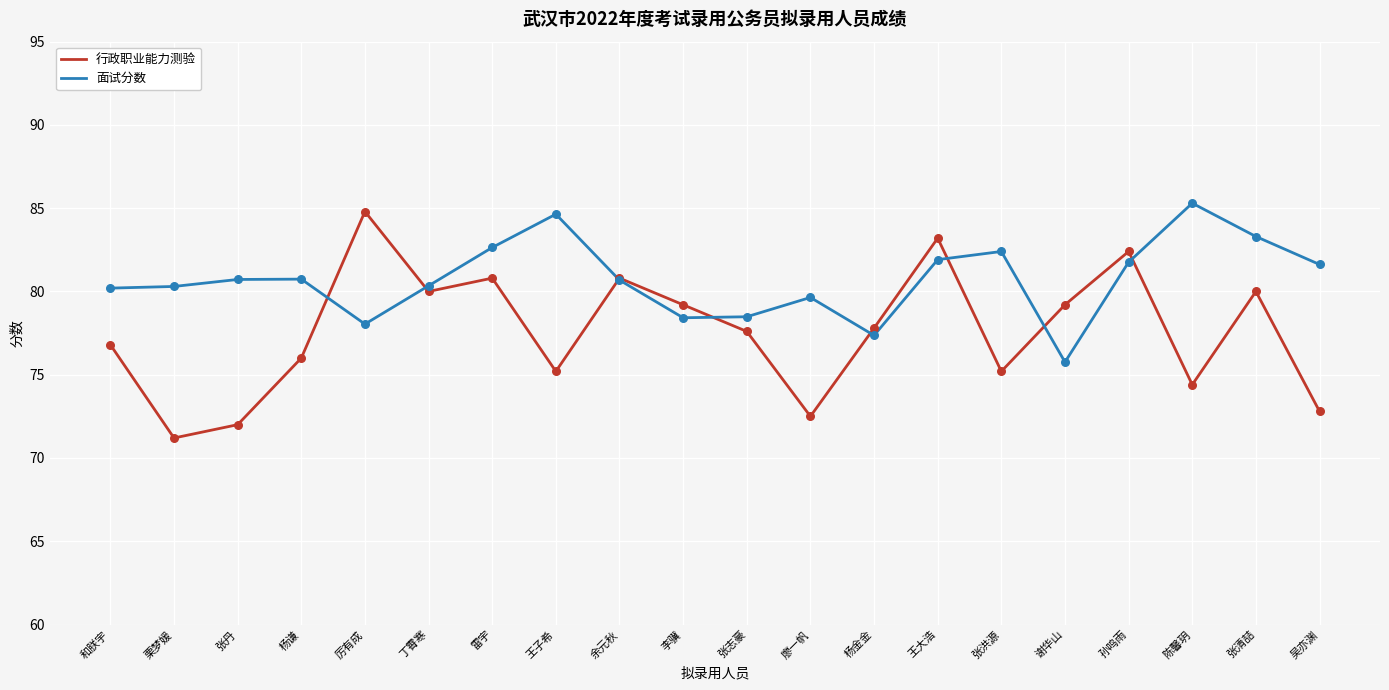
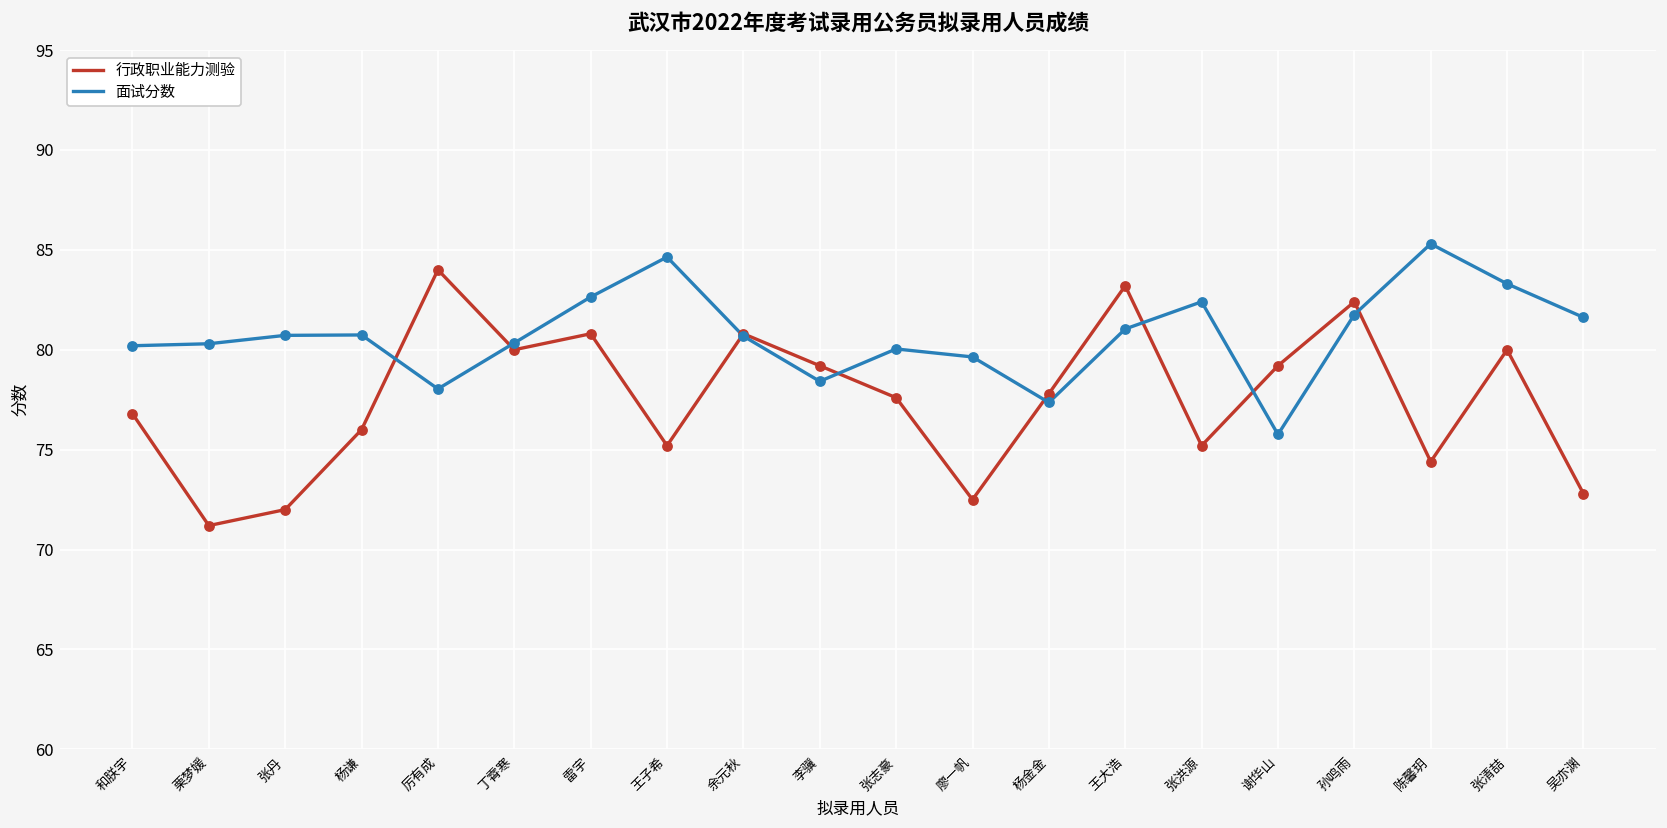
  {
    "行政职业能力测验": {
      "和朕宇": 76.8,
      "栗梦媛": 71.2,
      "张丹": 72.0,
      "杨谦": 76.0,
-     "厉有成": 84.8,
+     "厉有成": 84.0,
      "丁霄寒": 80.0,
      "雷宇": 80.8,
      "王子希": 75.2,
      "李骥": 79.2,
      "张志豪": 77.6,
      "廖一帆": 72.5,
      "杨金金": 77.8,
      "王大浩": 83.2,
      "张洪源": 75.2,
      "谢华山": 79.2,
      "孙鸣雨": 82.4,
      "陈馨玥": 74.4,
      "张清喆": 80.0,
      "吴亦渊": 72.8
    },
    "面试分数": {
      "和朕宇": 80.2,
      "栗梦媛": 80.3,
      "张丹": 80.7,
      "杨谦": 80.7,
      "厉有成": 78.0,
      "丁霄寒": 80.3,
      "雷宇": 82.6,
      "王子希": 84.6,
      "李骥": 78.4,
-     "张志豪": 78.5,
+     "张志豪": 80.0,
      "廖一帆": 79.6,
      "杨金金": 77.4,
-     "王大浩": 81.9,
+     "王大浩": 81.0,
      "张洪源": 82.4,
      "谢华山": 75.8,
      "孙鸣雨": 81.8,
      "陈馨玥": 85.3,
      "张清喆": 83.3,
      "吴亦渊": 81.6
    }
  }
